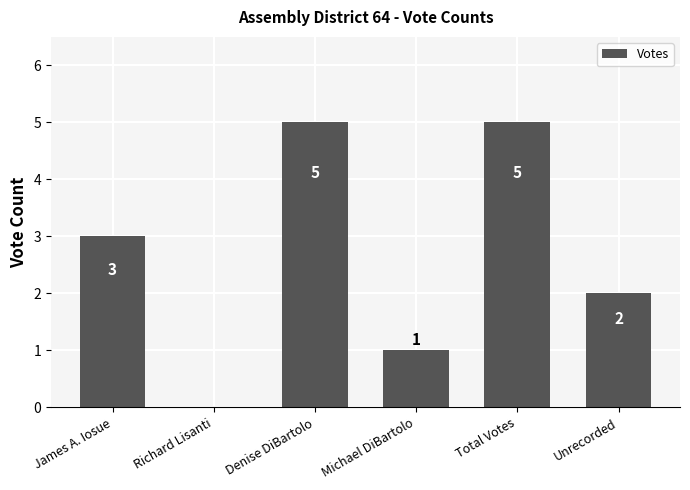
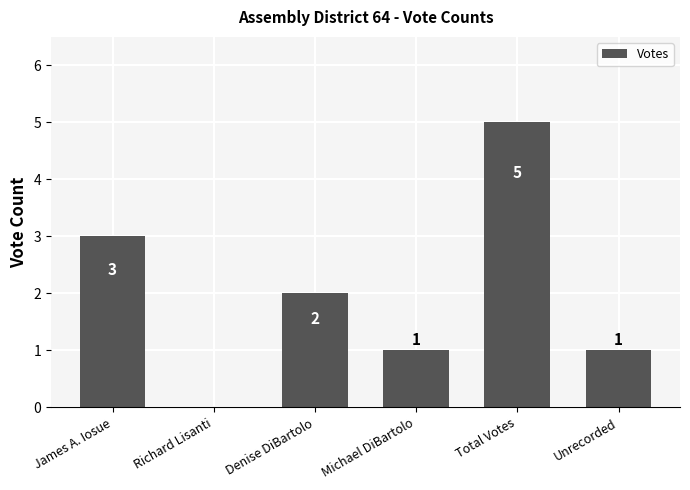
  {
    "James A. Iosue": 3,
-   "Denise DiBartolo": 5,
+   "Denise DiBartolo": 2,
    "Michael DiBartolo": 1,
    "Total Votes": 5,
-   "Unrecorded": 2
+   "Unrecorded": 1
  }
